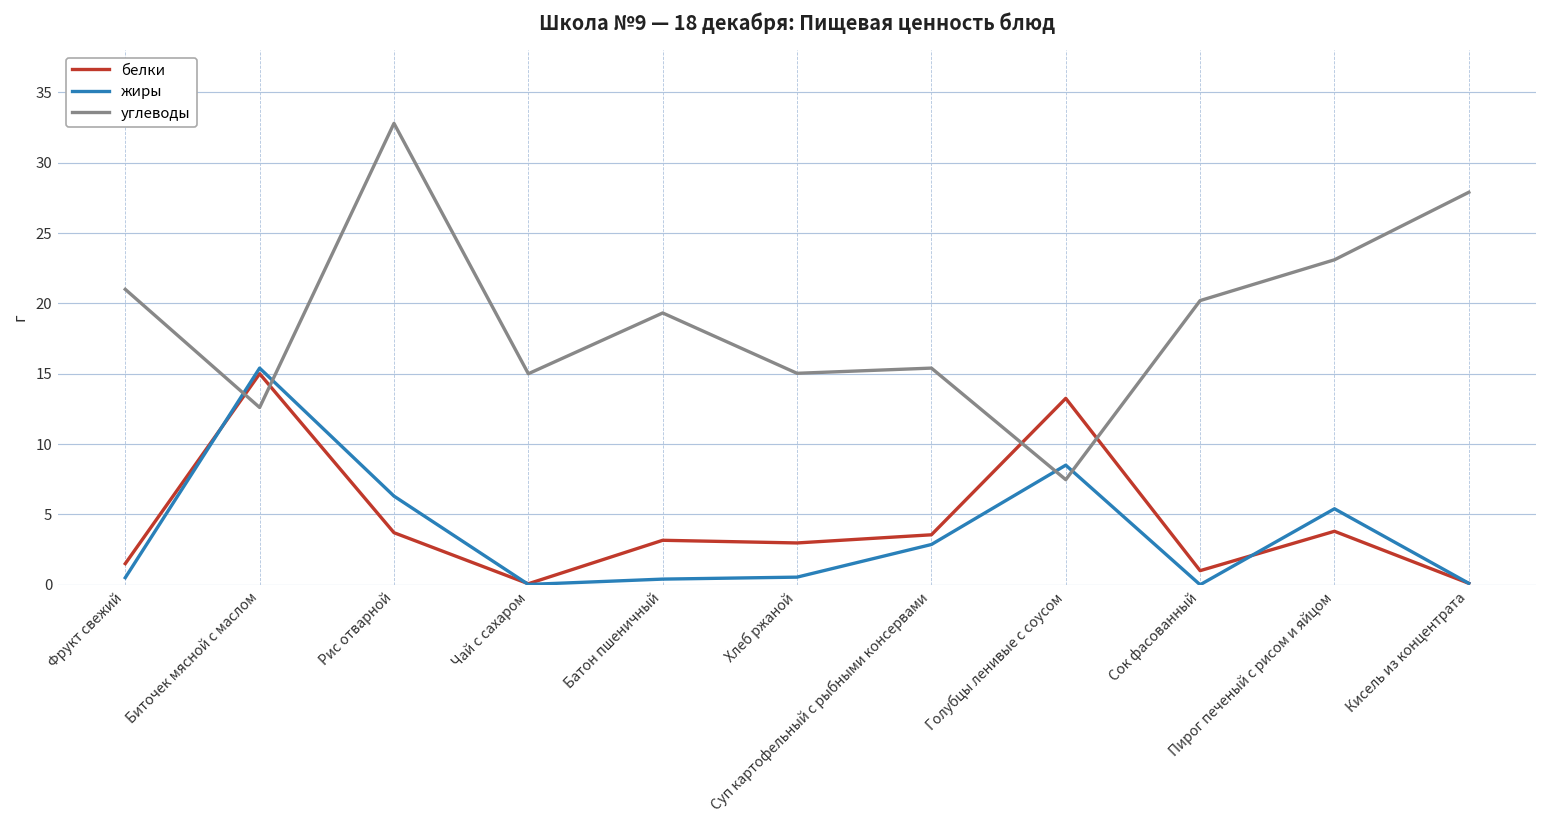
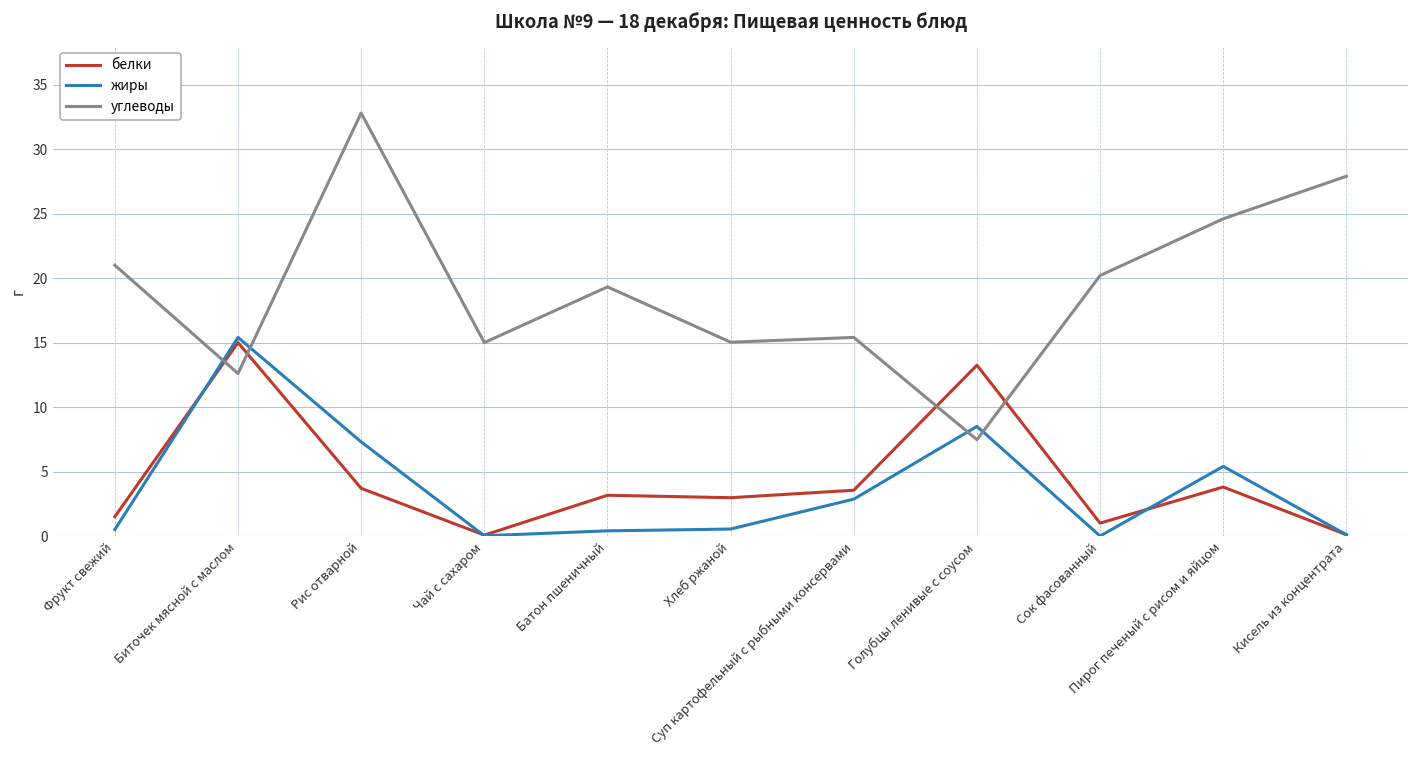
  {
    "белки": {
      "Фрукт свежий": 1.5,
      "Биточек мясной с маслом": 15.0,
      "Рис отварной": 3.7,
      "Батон пшеничный": 3.2,
      "Хлеб ржаной": 3.0,
      "Суп картофельный с рыбными консервами": 3.6,
      "Голубцы ленивые с соусом": 13.3,
      "Сок фасованный": 1.0,
      "Пирог печеный с рисом и яйцом": 3.8
    },
    "жиры": {
      "Фрукт свежий": 0.5,
      "Биточек мясной с маслом": 15.4,
-     "Рис отварной": 6.3,
+     "Рис отварной": 7.3,
      "Батон пшеничный": 0.4,
      "Хлеб ржаной": 0.5,
      "Суп картофельный с рыбными консервами": 2.9,
      "Голубцы ленивые с соусом": 8.5,
      "Сок фасованный": 0.0,
      "Пирог печеный с рисом и яйцом": 5.4
    },
    "углеводы": {
      "Фрукт свежий": 21.0,
      "Биточек мясной с маслом": 12.6,
      "Рис отварной": 32.8,
      "Чай с сахаром": 15.0,
      "Батон пшеничный": 19.3,
      "Хлеб ржаной": 15.0,
      "Суп картофельный с рыбными консервами": 15.4,
      "Голубцы ленивые с соусом": 7.5,
      "Сок фасованный": 20.2,
-     "Пирог печеный с рисом и яйцом": 23.1,
+     "Пирог печеный с рисом и яйцом": 24.6,
      "Кисель из концентрата": 27.9
    }
  }
